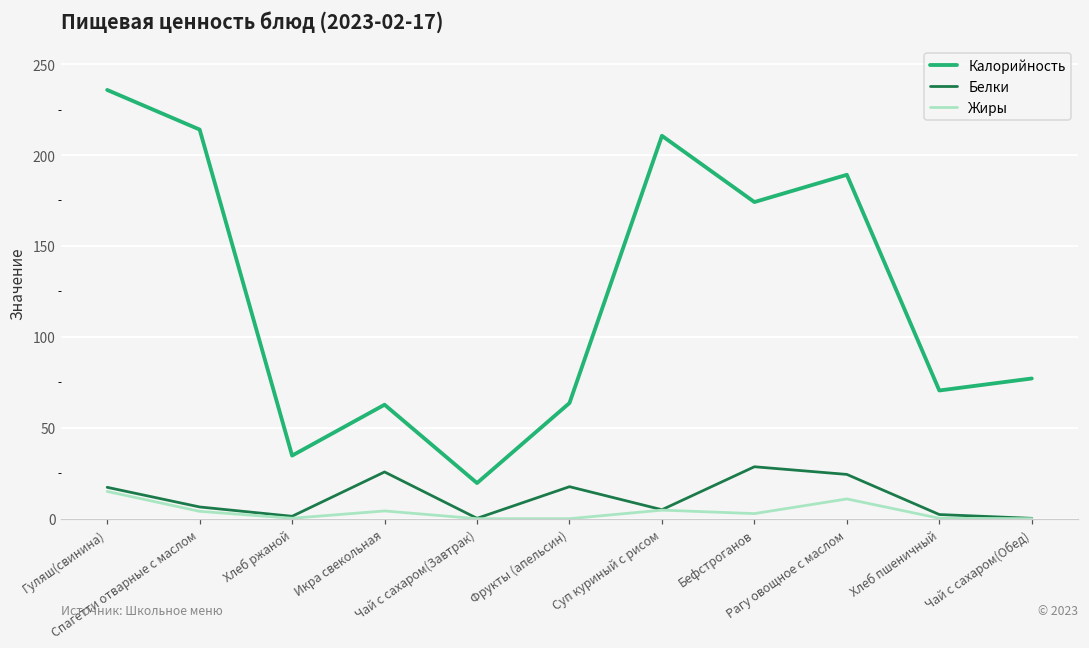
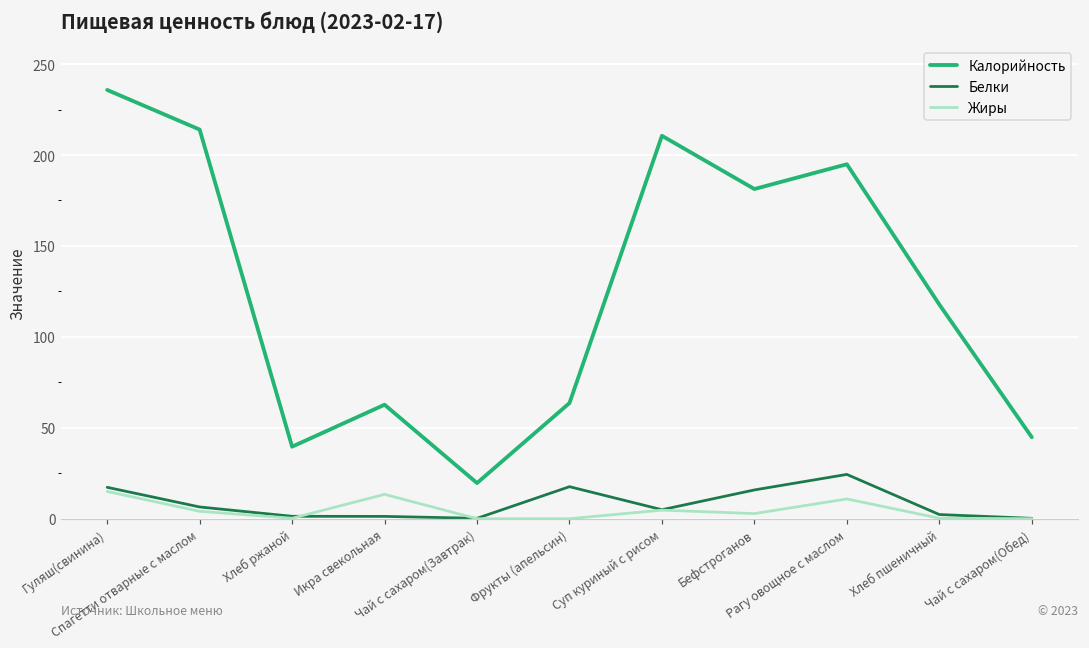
  {
    "Калорийность": {
      "Гуляш(свинина)": 236,
      "Спагетти отварные с маслом": 214,
-     "Хлеб ржаной": 35,
+     "Хлеб ржаной": 40,
      "Икра свекольная": 63,
      "Чай с сахаром(Завтрак)": 20,
      "Фрукты (апельсин)": 64,
      "Суп куриный с рисом": 211,
-     "Бефстроганов": 174,
-     "Рагу овощное с маслом": 189,
-     "Хлеб пшеничный": 71,
-     "Чай с сахаром(Обед)": 77
+     "Бефстроганов": 181,
+     "Рагу овощное с маслом": 195,
+     "Хлеб пшеничный": 118,
+     "Чай с сахаром(Обед)": 45
    },
    "Белки": {
      "Гуляш(свинина)": 17,
      "Спагетти отварные с маслом": 6,
-     "Икра свекольная": 26,
+     "Икра свекольная": 1,
      "Фрукты (апельсин)": 18,
-     "Бефстроганов": 29,
+     "Бефстроганов": 16,
      "Рагу овощное с маслом": 24,
      "Хлеб пшеничный": 2
    },
    "Жиры": {
      "Гуляш(свинина)": 15,
      "Спагетти отварные с маслом": 4,
-     "Икра свекольная": 4,
+     "Икра свекольная": 13,
      "Фрукты (апельсин)": 0,
      "Бефстроганов": 3,
      "Рагу овощное с маслом": 11,
      "Хлеб пшеничный": 0
    }
  }
